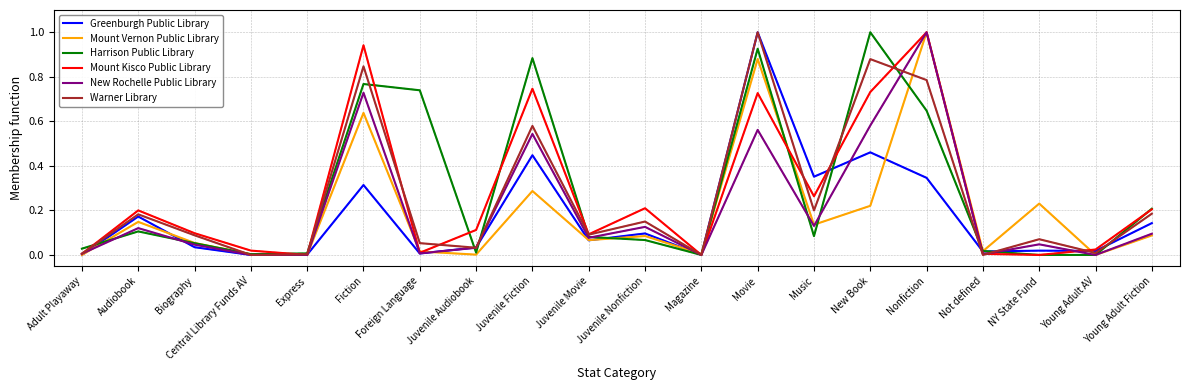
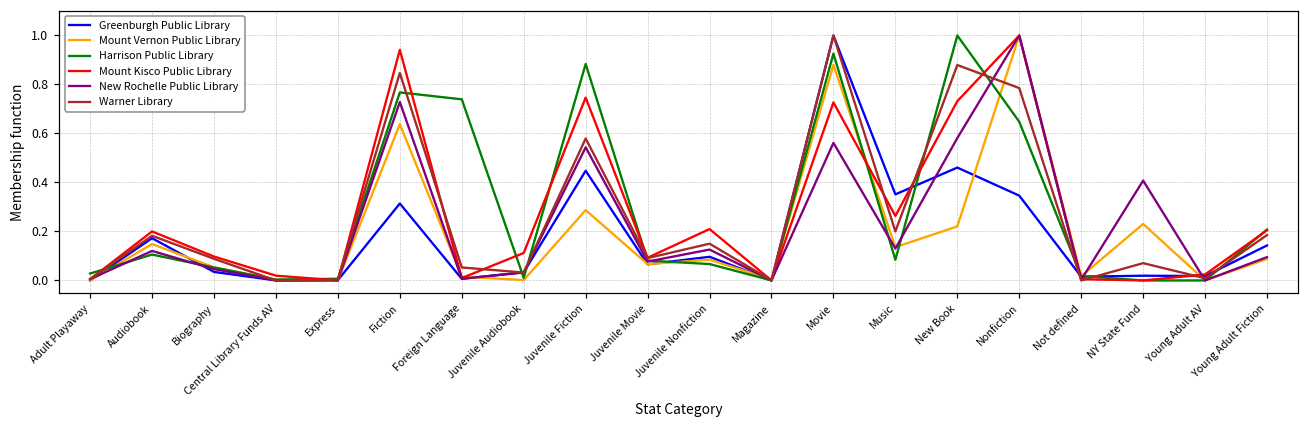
  {
    "Greenburgh Public Library": {
      "Biography": 0.03,
      "Fiction": 0.31,
      "Juvenile Fiction": 0.45,
      "Juvenile Nonfiction": 0.10,
      "Music": 0.35,
      "New Book": 0.46,
      "Nonfiction": 0.35,
      "NY State Fund": 0.02,
      "Young Adult Fiction": 0.14
    },
    "Mount Vernon Public Library": {
      "Audiobook": 0.15,
      "Fiction": 0.64,
      "Juvenile Fiction": 0.29,
      "Juvenile Nonfiction": 0.08,
      "Movie": 0.88,
      "New Book": 0.22,
      "NY State Fund": 0.23
    },
    "Harrison Public Library": {
      "Adult Playaway": 0.03,
      "Audiobook": 0.11,
      "Fiction": 0.77,
      "Foreign Language": 0.74,
      "Juvenile Fiction": 0.88,
      "Juvenile Nonfiction": 0.07,
      "Movie": 0.93,
      "Music": 0.08,
      "New Book": 1.00,
      "Nonfiction": 0.65
    },
    "Mount Kisco Public Library": {
      "Audiobook": 0.20,
      "Central Library Funds AV": 0.02,
      "Fiction": 0.94,
      "Juvenile Audiobook": 0.11,
      "Juvenile Fiction": 0.75,
      "Juvenile Nonfiction": 0.21,
      "Movie": 0.73,
      "Music": 0.26,
      "New Book": 0.73
    },
    "New Rochelle Public Library": {
      "Audiobook": 0.12,
      "Fiction": 0.73,
      "Juvenile Fiction": 0.54,
      "Juvenile Nonfiction": 0.13,
      "Movie": 0.56,
      "New Book": 0.58,
-     "NY State Fund": 0.05
+     "NY State Fund": 0.41
    },
    "Warner Library": {
      "Fiction": 0.85,
      "Foreign Language": 0.05,
      "Juvenile Fiction": 0.58,
      "Juvenile Nonfiction": 0.15,
      "Music": 0.20,
      "New Book": 0.88,
      "Nonfiction": 0.79,
      "NY State Fund": 0.07,
      "Young Adult Fiction": 0.19
    }
  }
